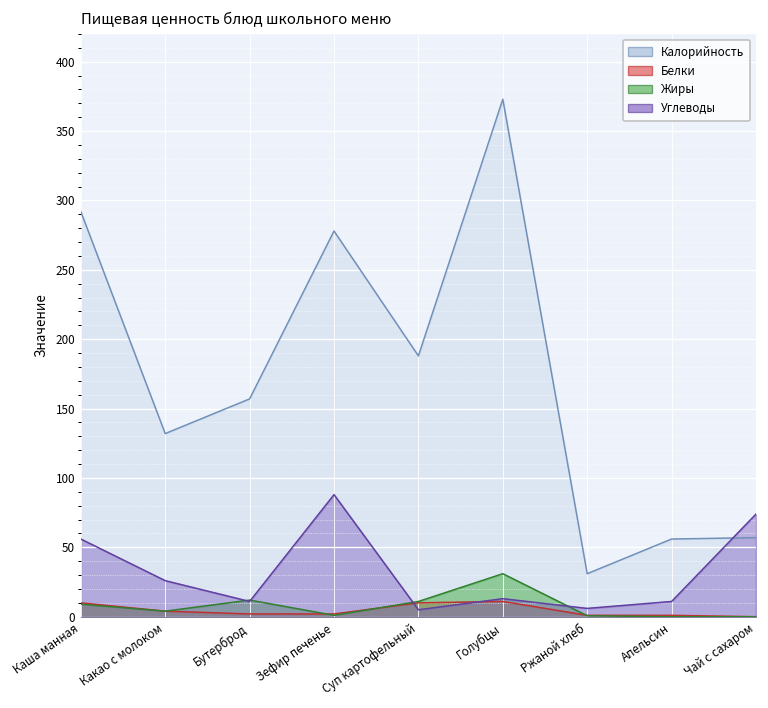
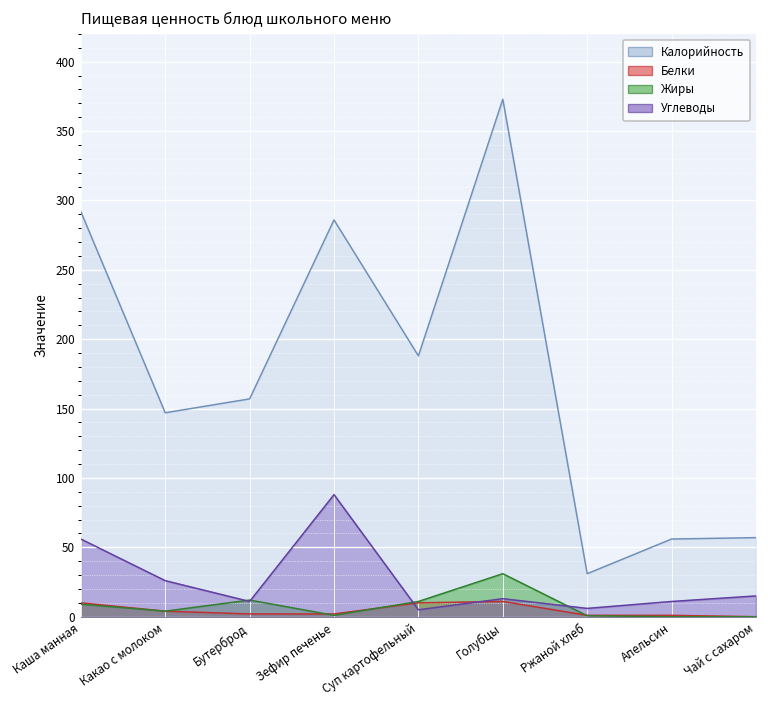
  {
    "Калорийность": {
      "Каша манная": 292,
-     "Какао с молоком": 132,
+     "Какао с молоком": 147,
      "Бутерброд": 157,
-     "Зефир печенье": 278,
+     "Зефир печенье": 286,
      "Суп картофельный": 188,
      "Голубцы": 373,
      "Ржаной хлеб": 31,
      "Апельсин": 56,
      "Чай с сахаром": 57
    },
    "Белки": {
      "Бутерброд": 2
    },
    "Жиры": {
      "Голубцы": 31
    },
    "Углеводы": {
      "Каша манная": 56,
      "Какао с молоком": 26,
      "Зефир печенье": 88,
      "Суп картофельный": 5,
      "Ржаной хлеб": 6,
      "Апельсин": 11,
-     "Чай с сахаром": 74
+     "Чай с сахаром": 15
    }
  }
